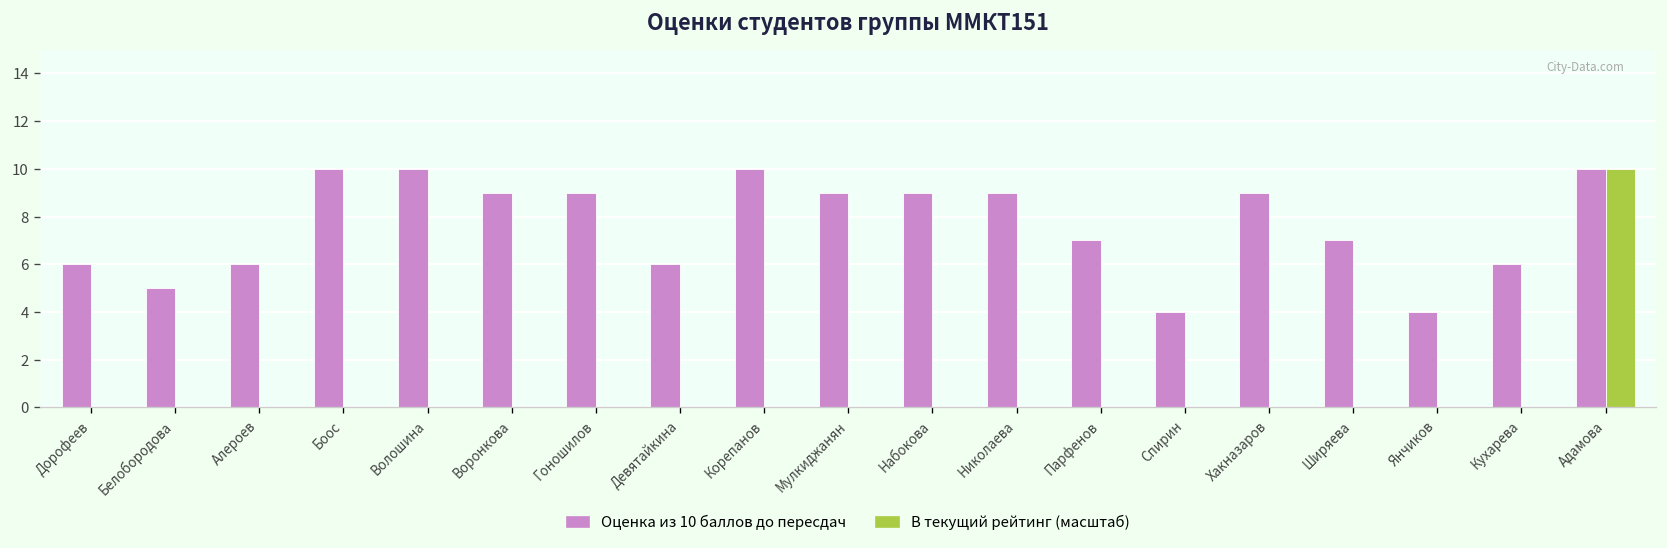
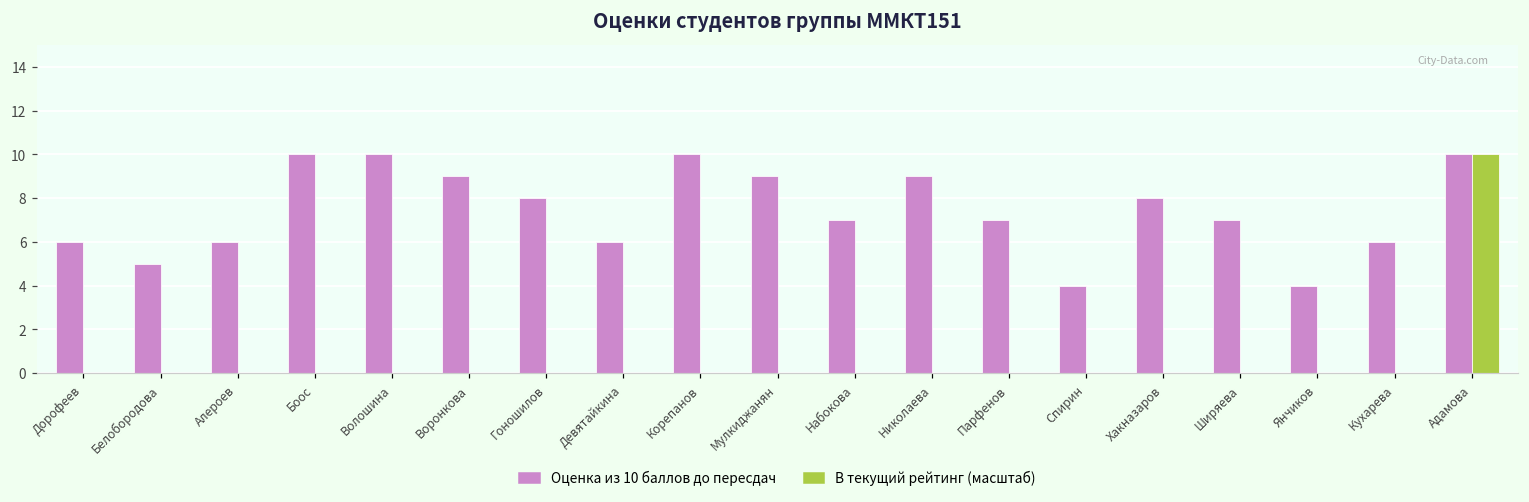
  {
    "Оценка из 10 баллов до пересдач": {
      "Дорофеев": 6,
      "Белобородова": 5,
      "Алероев": 6,
      "Боос": 10,
      "Волошина": 10,
      "Воронкова": 9,
-     "Гоношилов": 9,
+     "Гоношилов": 8,
      "Девятайкина": 6,
      "Корепанов": 10,
      "Мулкиджанян": 9,
-     "Набокова": 9,
+     "Набокова": 7,
      "Николаева": 9,
      "Парфенов": 7,
      "Спирин": 4,
-     "Хакназаров": 9,
+     "Хакназаров": 8,
      "Ширяева": 7,
      "Янчиков": 4,
      "Кухарева": 6,
      "Адамова": 10
    },
    "В текущий рейтинг (масштаб)": {
      "Дорофеев": 0,
      "Белобородова": 0,
      "Алероев": 0,
      "Боос": 0,
      "Волошина": 0,
      "Воронкова": 0,
      "Гоношилов": 0,
      "Девятайкина": 0,
      "Корепанов": 0,
      "Мулкиджанян": 0,
      "Набокова": 0,
      "Николаева": 0,
      "Парфенов": 0,
      "Спирин": 0,
      "Хакназаров": 0,
      "Ширяева": 0,
      "Янчиков": 0,
      "Кухарева": 0,
      "Адамова": 10
    }
  }
